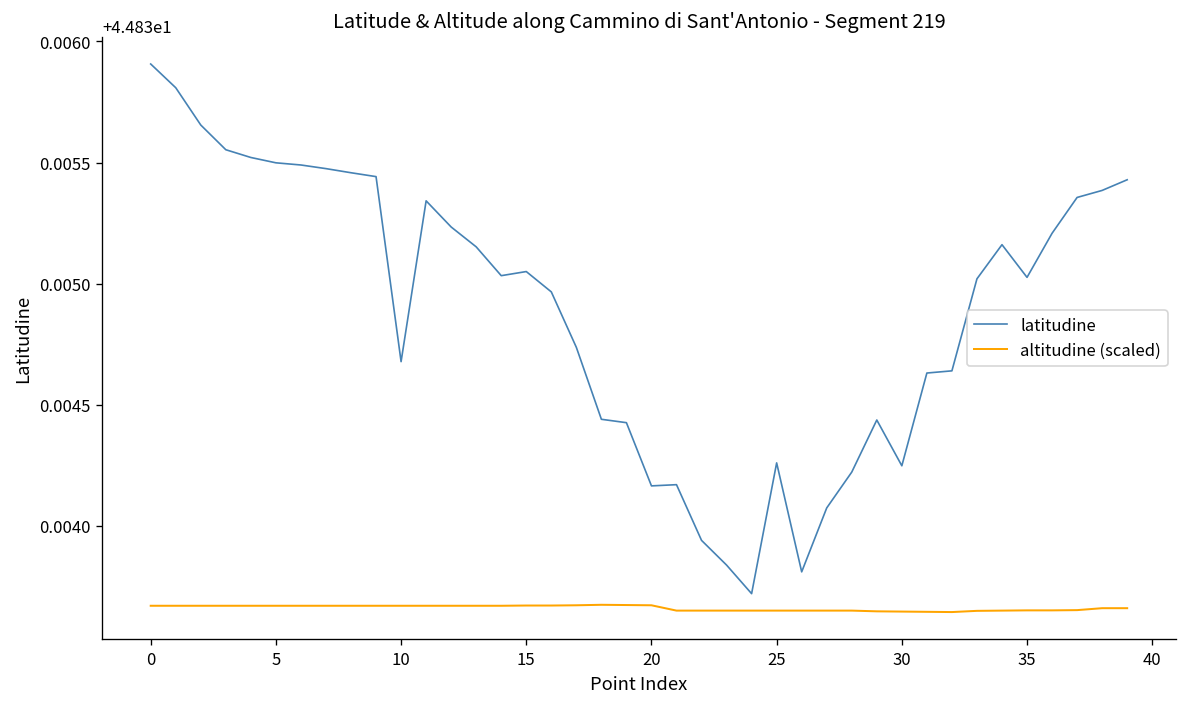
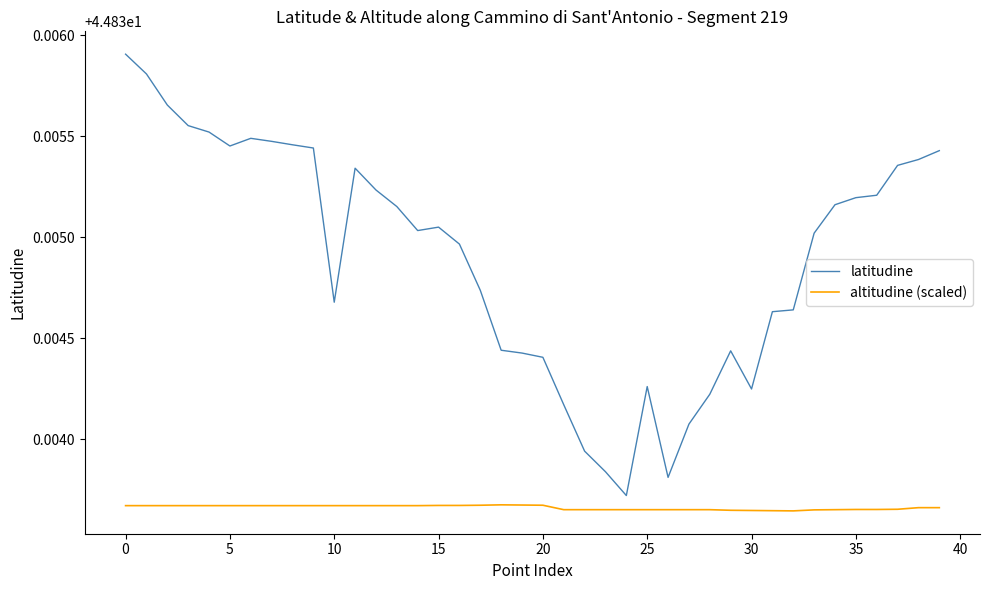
  {
    "latitudine": {
      "0": 44.83591,
-     "5": 44.83550,
+     "5": 44.83545,
      "10": 44.83468,
      "15": 44.83505,
-     "20": 44.83417,
+     "20": 44.83441,
      "25": 44.83426,
      "30": 44.83425,
-     "35": 44.83503
+     "35": 44.83520
    },
    "altitudine (scaled)": {
      "0": 44.83367,
      "5": 44.83367,
      "10": 44.83367,
      "15": 44.83367,
      "20": 44.83367,
      "25": 44.83365,
      "30": 44.83365,
      "35": 44.83365
    }
  }
